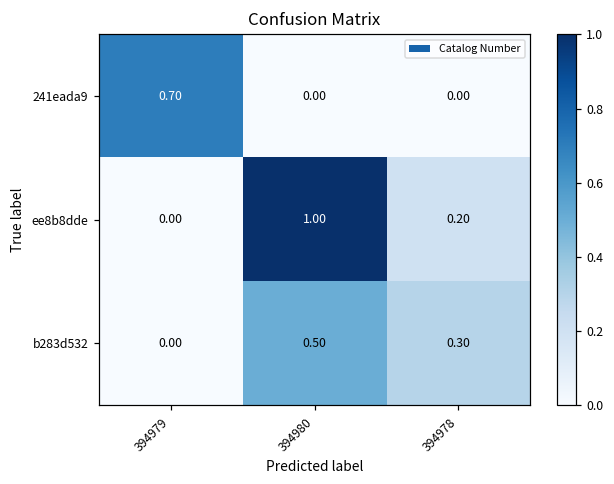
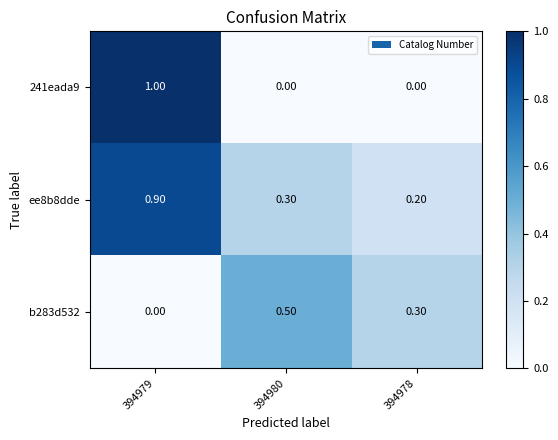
  {
    "241eada9": {
-     "394979": 0.70,
+     "394979": 1.00,
      "394980": 0.00,
      "394978": 0.00
    },
    "ee8b8dde": {
-     "394979": 0.00,
-     "394980": 1.00,
+     "394979": 0.90,
+     "394980": 0.30,
      "394978": 0.20
    },
    "b283d532": {
      "394979": 0.00,
      "394980": 0.50,
      "394978": 0.30
    }
  }
